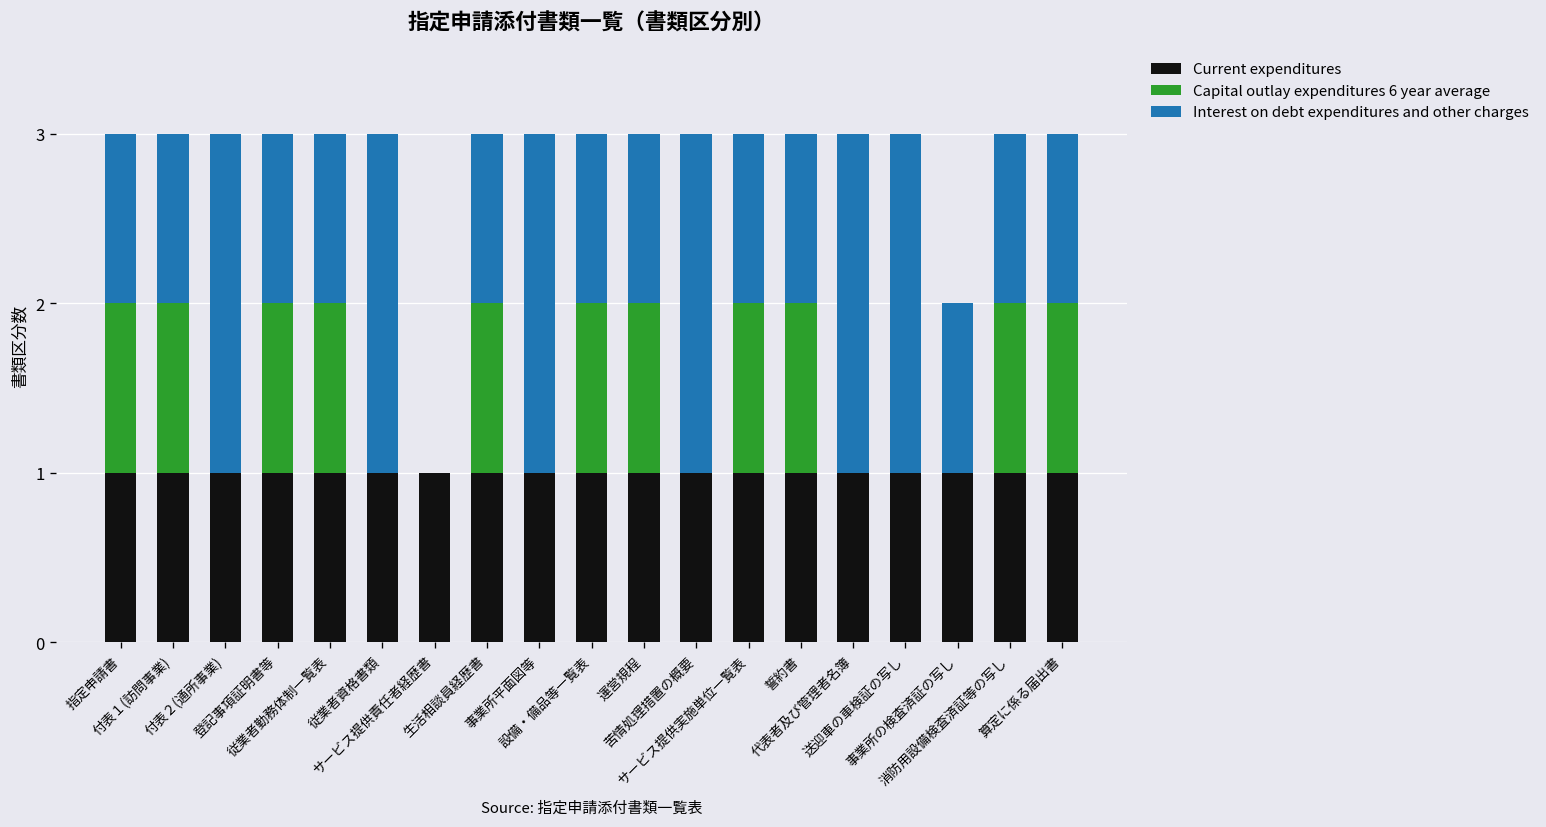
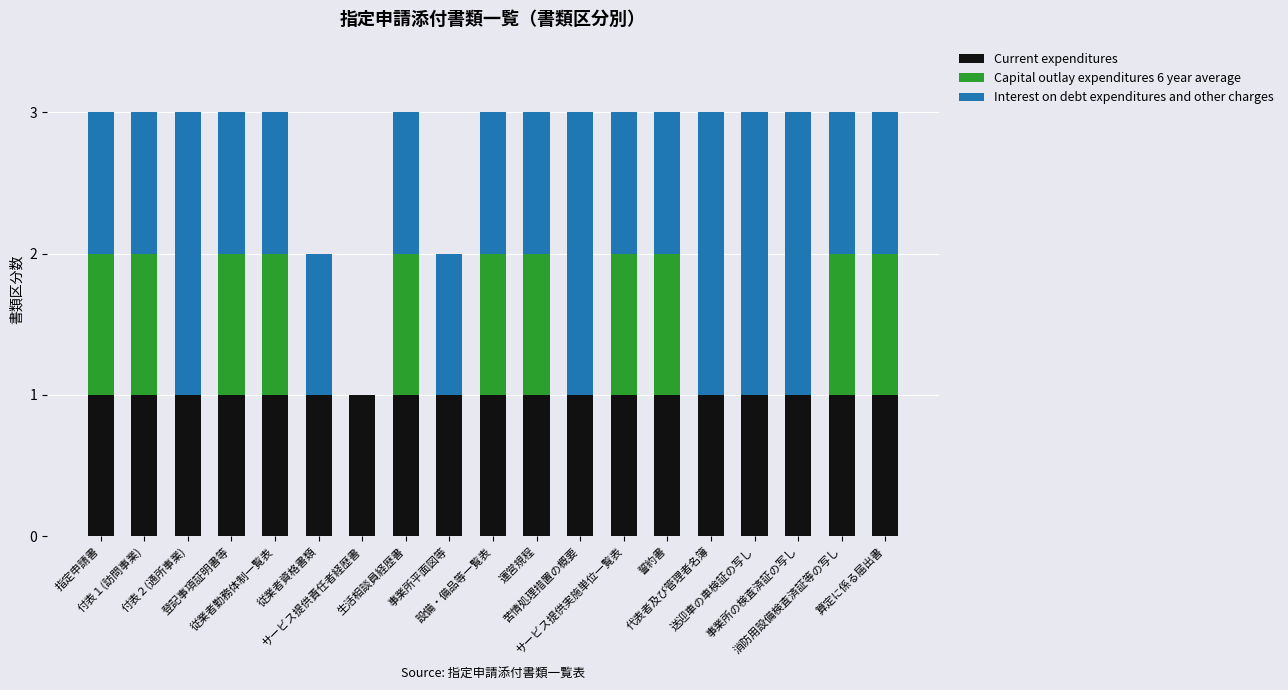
  {
    "Current expenditures": {
      "指定申請書": 1,
      "付表１(訪問事業)": 1,
      "付表２(通所事業)": 1,
      "登記事項証明書等": 1,
      "従業者勤務体制一覧表": 1,
      "従業者資格書類": 1,
      "サービス提供責任者経歴書": 1,
      "生活相談員経歴書": 1,
      "事業所平面図等": 1,
      "設備・備品等一覧表": 1,
      "運営規程": 1,
      "苦情処理措置の概要": 1,
      "サービス提供実施単位一覧表": 1,
      "誓約書": 1,
      "代表者及び管理者名簿": 1,
      "送迎車の車検証の写し": 1,
      "事業所の検査済証の写し": 1,
      "消防用設備検査済証等の写し": 1,
      "算定に係る届出書": 1
    },
    "Interest on debt expenditures and other charges": {
      "指定申請書": 1,
      "付表１(訪問事業)": 1,
      "付表２(通所事業)": 2,
      "登記事項証明書等": 1,
      "従業者勤務体制一覧表": 1,
-     "従業者資格書類": 2,
+     "従業者資格書類": 1,
      "サービス提供責任者経歴書": 0,
      "生活相談員経歴書": 1,
-     "事業所平面図等": 2,
+     "事業所平面図等": 1,
      "設備・備品等一覧表": 1,
      "運営規程": 1,
      "苦情処理措置の概要": 2,
      "サービス提供実施単位一覧表": 1,
      "誓約書": 1,
      "代表者及び管理者名簿": 2,
      "送迎車の車検証の写し": 2,
-     "事業所の検査済証の写し": 1,
+     "事業所の検査済証の写し": 2,
      "消防用設備検査済証等の写し": 1,
      "算定に係る届出書": 1
    }
  }
